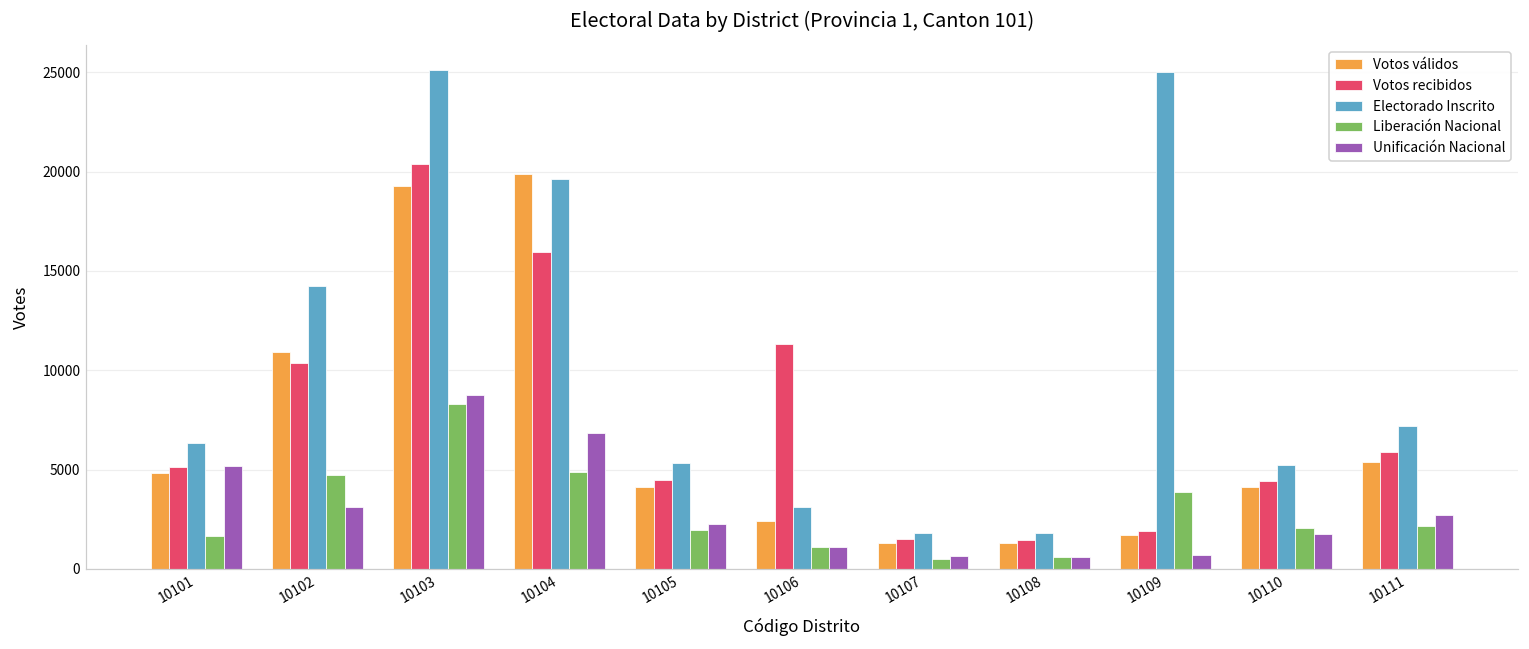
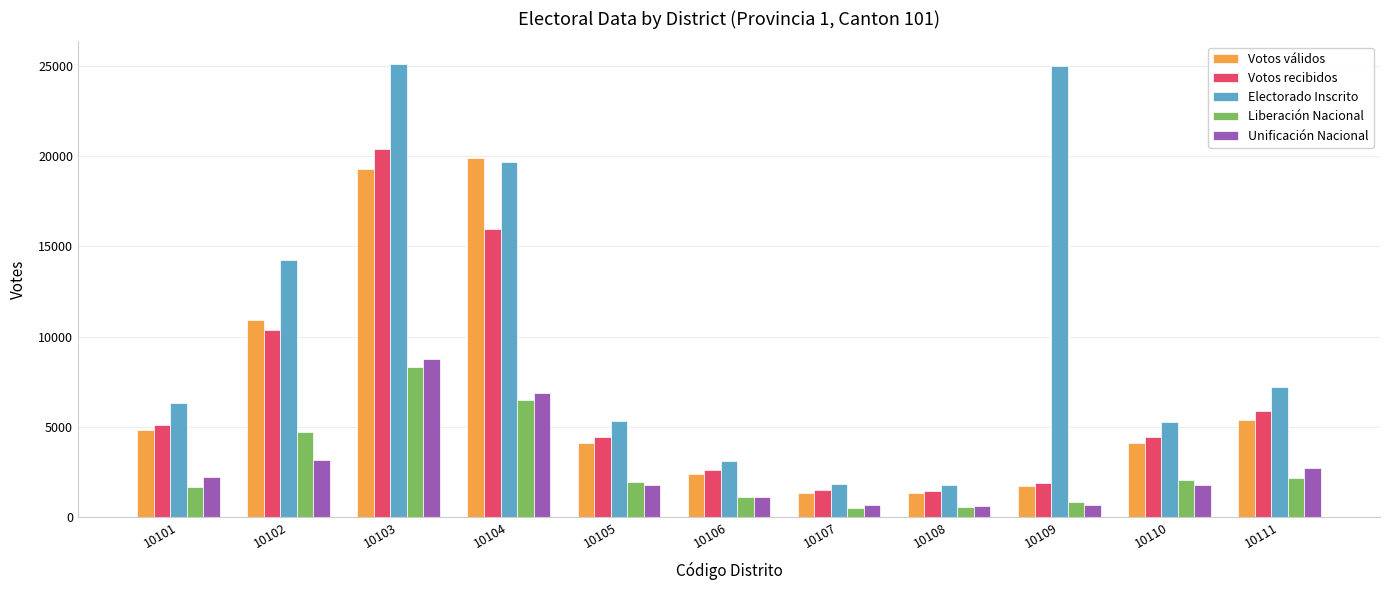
  {
    "Votos válidos": {
      "10101": 4900,
      "10102": 10900,
      "10103": 19300,
      "10104": 19900,
      "10105": 4100,
      "10106": 2400,
      "10107": 1300,
      "10108": 1300,
      "10109": 1700,
      "10110": 4100,
      "10111": 5400
    },
    "Votos recibidos": {
      "10101": 5100,
      "10102": 10400,
      "10103": 20400,
      "10104": 16000,
      "10105": 4500,
-     "10106": 11300,
+     "10106": 2600,
      "10107": 1500,
      "10108": 1400,
      "10109": 1900,
      "10110": 4400,
      "10111": 5900
    },
    "Electorado Inscrito": {
      "10101": 6300,
      "10102": 14200,
      "10103": 25100,
      "10104": 19600,
      "10105": 5400,
      "10106": 3100,
      "10107": 1800,
      "10108": 1800,
      "10109": 25000,
      "10110": 5200,
      "10111": 7200
    },
    "Liberación Nacional": {
      "10101": 1600,
      "10102": 4700,
      "10103": 8300,
-     "10104": 4900,
+     "10104": 6500,
      "10105": 1900,
      "10106": 1100,
      "10107": 500,
      "10108": 600,
-     "10109": 3900,
+     "10109": 900,
      "10110": 2100,
      "10111": 2200
    },
    "Unificación Nacional": {
-     "10101": 5200,
+     "10101": 2200,
      "10102": 3100,
      "10103": 8800,
      "10104": 6900,
-     "10105": 2300,
+     "10105": 1800,
      "10106": 1100,
      "10107": 700,
      "10108": 600,
      "10109": 700,
      "10110": 1800,
      "10111": 2700
    }
  }
